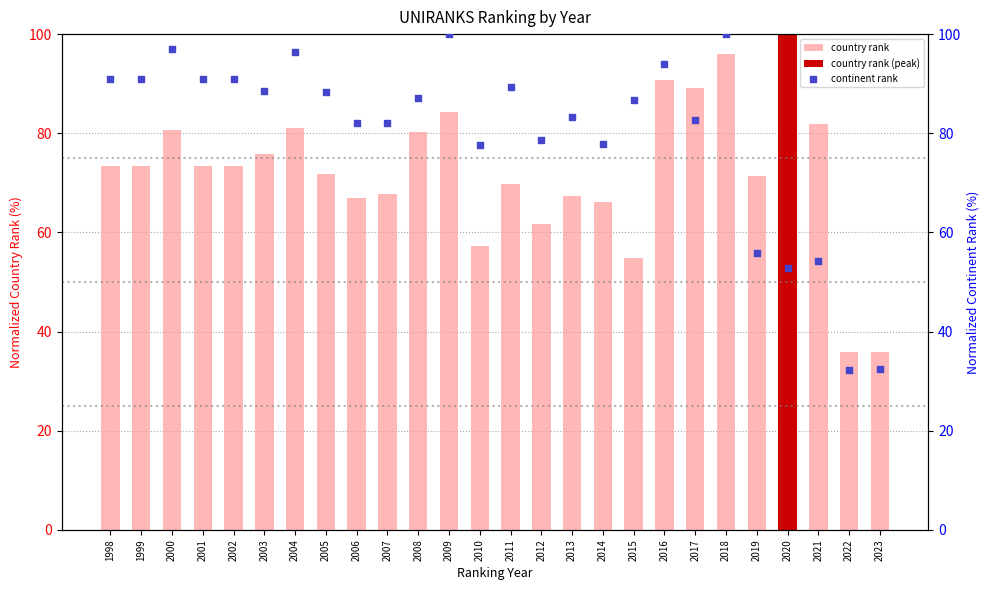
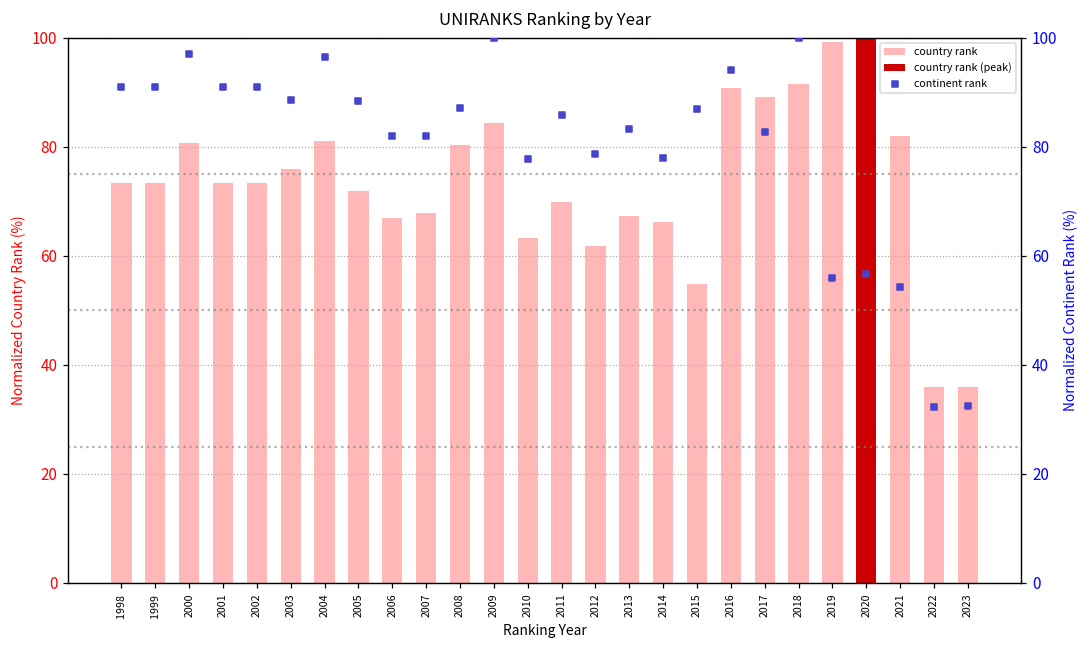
  {
    "country rank": {
      "1998": 73,
      "1999": 73,
      "2000": 81,
      "2001": 73,
      "2002": 73,
      "2003": 76,
      "2004": 81,
      "2005": 72,
      "2006": 67,
      "2007": 68,
      "2008": 80,
      "2009": 84,
-     "2010": 57,
+     "2010": 63,
      "2011": 70,
      "2012": 62,
      "2013": 67,
      "2014": 66,
      "2015": 55,
      "2016": 91,
      "2017": 89,
-     "2018": 96,
-     "2019": 71,
+     "2018": 92,
+     "2019": 99,
      "2020": 100,
      "2021": 82,
      "2022": 36,
      "2023": 36
    },
    "country rank (peak)": {
      "2020": 100
    },
    "continent rank": {
-     "2011": 89,
-     "2020": 53
+     "2011": 86,
+     "2020": 57
    }
  }
